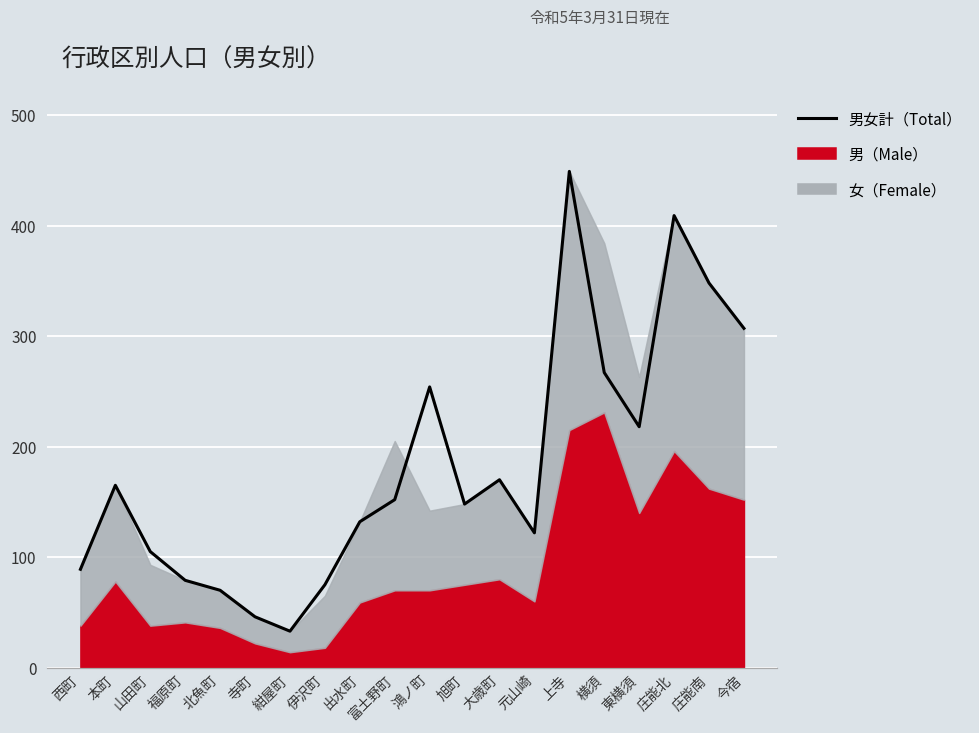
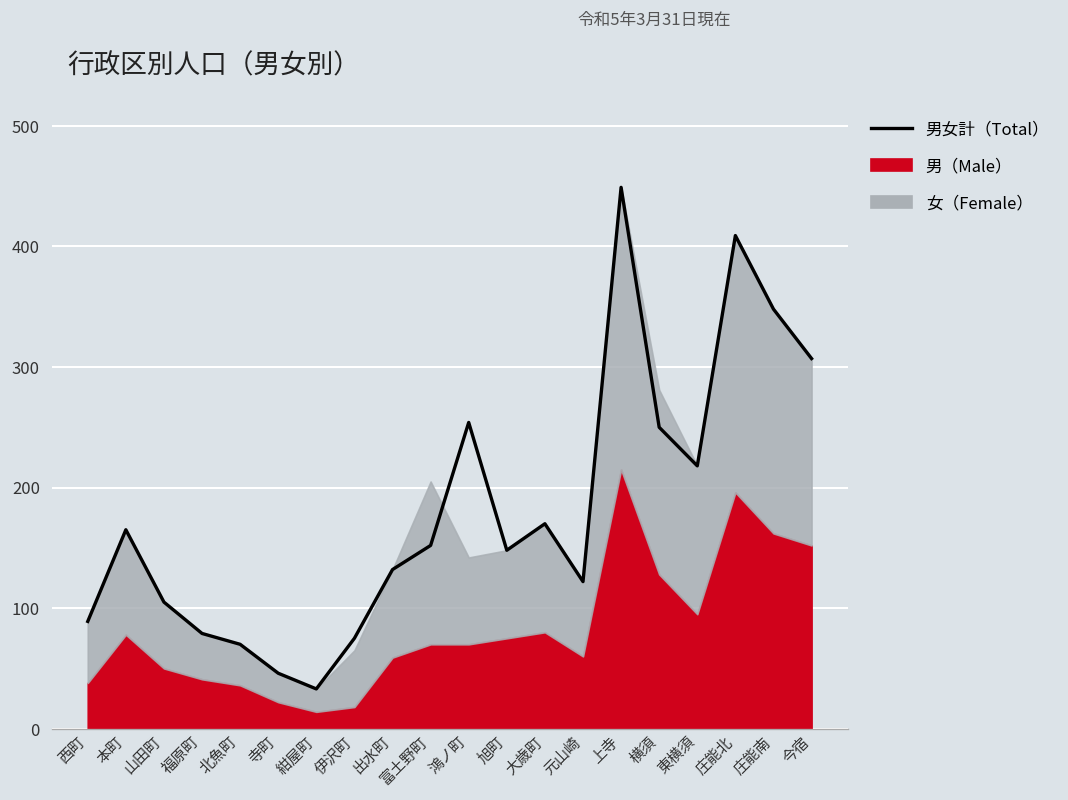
  {
    "男（Male）": {
      "西町": 38,
      "本町": 78,
-     "山田町": 38,
+     "山田町": 50,
      "福原町": 41,
      "北魚町": 36,
      "寺町": 22,
      "紺屋町": 14,
      "伊沢町": 18,
      "出水町": 59,
      "富土野町": 70,
      "鴻ノ町": 70,
      "旭町": 75,
      "大歳町": 80,
      "元山崎": 60,
      "上寺": 215,
-     "横須": 231,
-     "東横須": 140,
+     "横須": 128,
+     "東横須": 95,
      "庄能北": 196,
      "庄能南": 162,
      "今宿": 152
    },
    "男女計（Total）": {
      "伊沢町": 75,
      "富土野町": 152,
      "鴻ノ町": 254,
-     "横須": 267
+     "横須": 250
    },
    "女（Female）": {
      "伊沢町": 47,
      "富土野町": 135,
      "鴻ノ町": 72,
      "横須": 153
    }
  }
